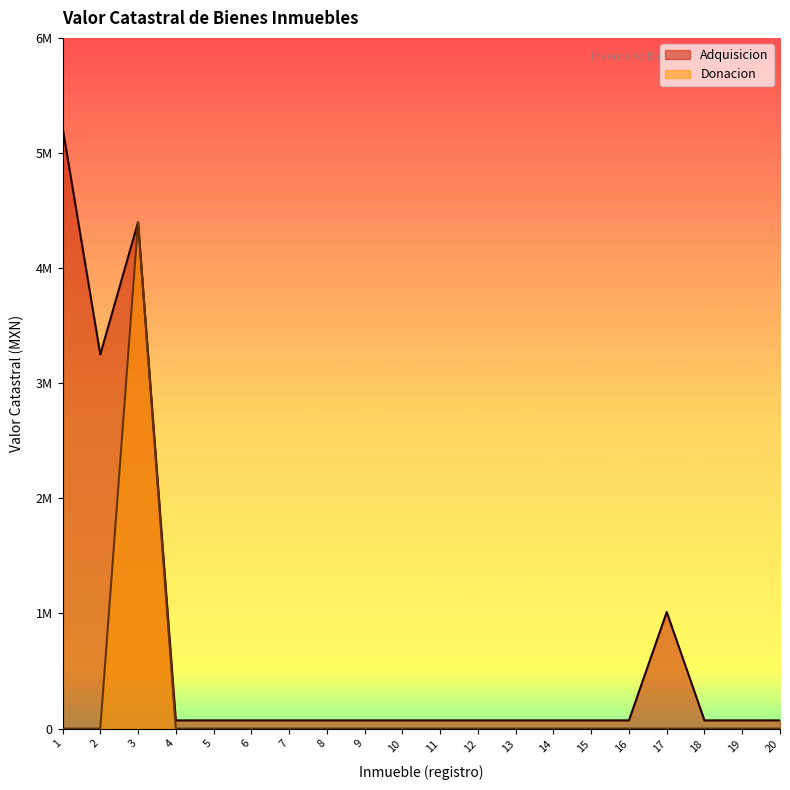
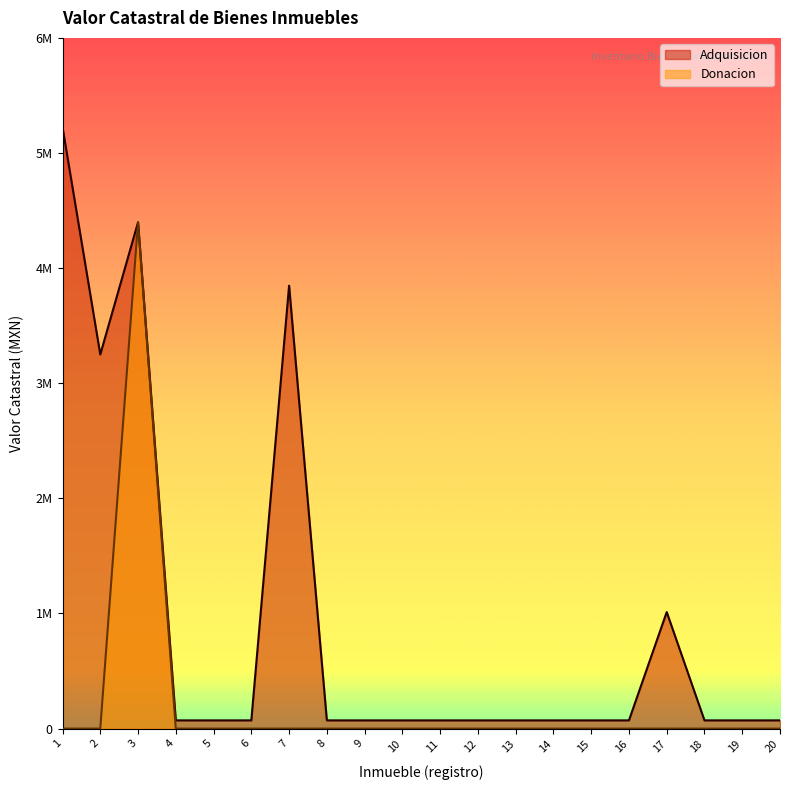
  {
    "Adquisicion": {
      "1": 5220000,
      "2": 3250000,
      "4": 70000,
      "5": 70000,
      "6": 70000,
-     "7": 70000,
+     "7": 3850000,
      "8": 70000,
      "9": 70000,
      "10": 70000,
      "11": 70000,
      "12": 70000,
      "13": 70000,
      "14": 70000,
      "15": 70000,
      "16": 70000,
      "17": 1010000,
      "18": 70000,
      "19": 70000,
      "20": 70000
    },
    "Donacion": {
      "1": 0,
      "2": 0,
      "4": 0,
      "5": 0,
      "6": 0,
      "7": 0,
      "8": 0,
      "9": 0,
      "10": 0,
      "11": 0,
      "12": 0,
      "13": 0,
      "14": 0,
      "15": 0,
      "16": 0,
      "17": 0,
      "18": 0,
      "19": 0,
      "20": 0
    }
  }
